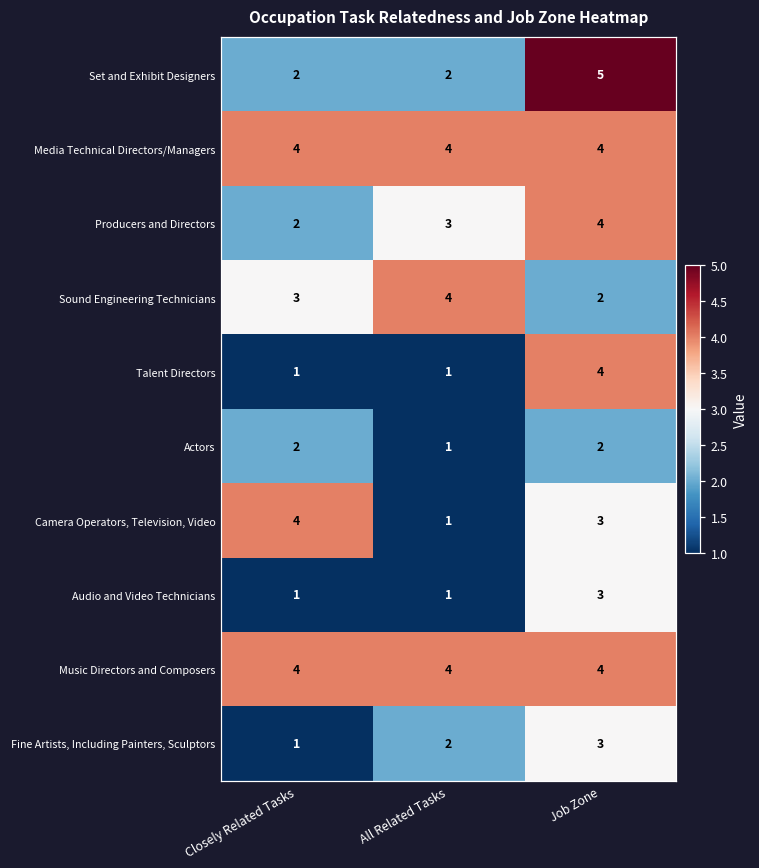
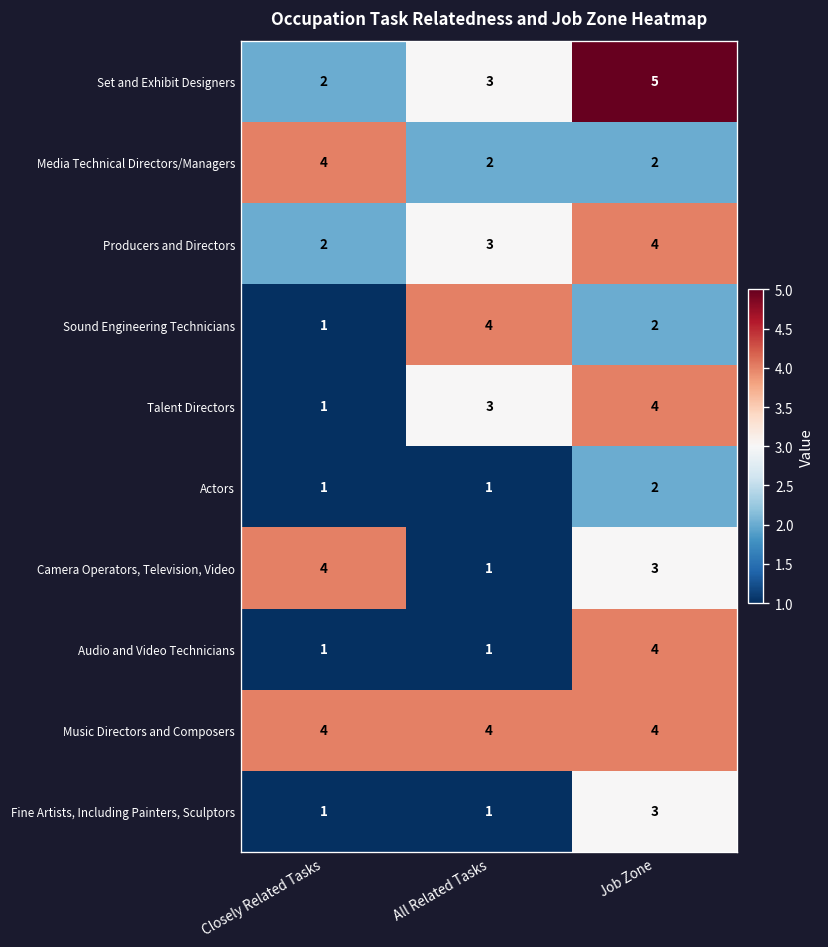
  {
    "Set and Exhibit Designers": {
      "Closely Related Tasks": 2,
-     "All Related Tasks": 2,
+     "All Related Tasks": 3,
      "Job Zone": 5
    },
    "Media Technical Directors/Managers": {
      "Closely Related Tasks": 4,
-     "All Related Tasks": 4,
-     "Job Zone": 4
+     "All Related Tasks": 2,
+     "Job Zone": 2
    },
    "Producers and Directors": {
      "Closely Related Tasks": 2,
      "All Related Tasks": 3,
      "Job Zone": 4
    },
    "Sound Engineering Technicians": {
-     "Closely Related Tasks": 3,
+     "Closely Related Tasks": 1,
      "All Related Tasks": 4,
      "Job Zone": 2
    },
    "Talent Directors": {
      "Closely Related Tasks": 1,
-     "All Related Tasks": 1,
+     "All Related Tasks": 3,
      "Job Zone": 4
    },
    "Actors": {
-     "Closely Related Tasks": 2,
+     "Closely Related Tasks": 1,
      "All Related Tasks": 1,
      "Job Zone": 2
    },
    "Camera Operators, Television, Video": {
      "Closely Related Tasks": 4,
      "All Related Tasks": 1,
      "Job Zone": 3
    },
    "Audio and Video Technicians": {
      "Closely Related Tasks": 1,
      "All Related Tasks": 1,
-     "Job Zone": 3
+     "Job Zone": 4
    },
    "Music Directors and Composers": {
      "Closely Related Tasks": 4,
      "All Related Tasks": 4,
      "Job Zone": 4
    },
    "Fine Artists, Including Painters, Sculptors": {
      "Closely Related Tasks": 1,
-     "All Related Tasks": 2,
+     "All Related Tasks": 1,
      "Job Zone": 3
    }
  }
